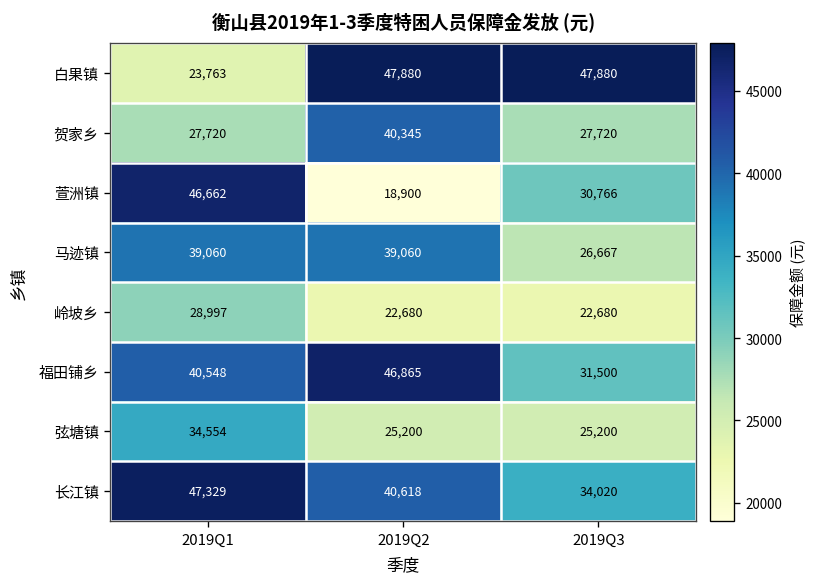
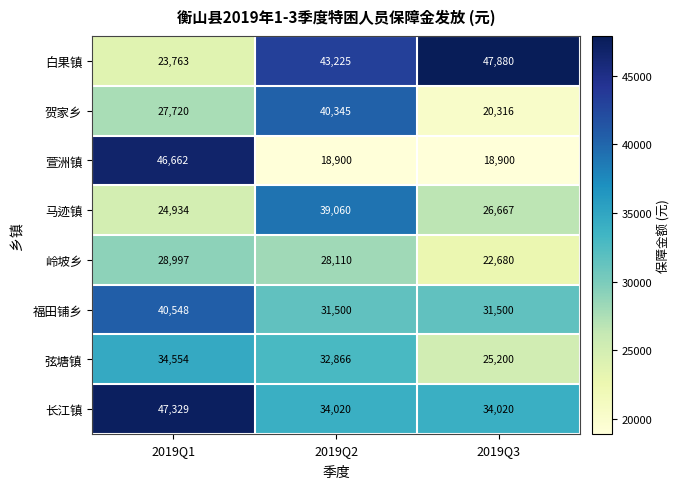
  {
    "白果镇": {
      "2019Q1": "23,763",
-     "2019Q2": "47,880",
+     "2019Q2": "43,225",
      "2019Q3": "47,880"
    },
    "贺家乡": {
      "2019Q1": "27,720",
      "2019Q2": "40,345",
-     "2019Q3": "27,720"
+     "2019Q3": "20,316"
    },
    "萱洲镇": {
      "2019Q1": "46,662",
      "2019Q2": "18,900",
-     "2019Q3": "30,766"
+     "2019Q3": "18,900"
    },
    "马迹镇": {
-     "2019Q1": "39,060",
+     "2019Q1": "24,934",
      "2019Q2": "39,060",
      "2019Q3": "26,667"
    },
    "岭坡乡": {
      "2019Q1": "28,997",
-     "2019Q2": "22,680",
+     "2019Q2": "28,110",
      "2019Q3": "22,680"
    },
    "福田铺乡": {
      "2019Q1": "40,548",
-     "2019Q2": "46,865",
+     "2019Q2": "31,500",
      "2019Q3": "31,500"
    },
    "弦塘镇": {
      "2019Q1": "34,554",
-     "2019Q2": "25,200",
+     "2019Q2": "32,866",
      "2019Q3": "25,200"
    },
    "长江镇": {
      "2019Q1": "47,329",
-     "2019Q2": "40,618",
+     "2019Q2": "34,020",
      "2019Q3": "34,020"
    }
  }
